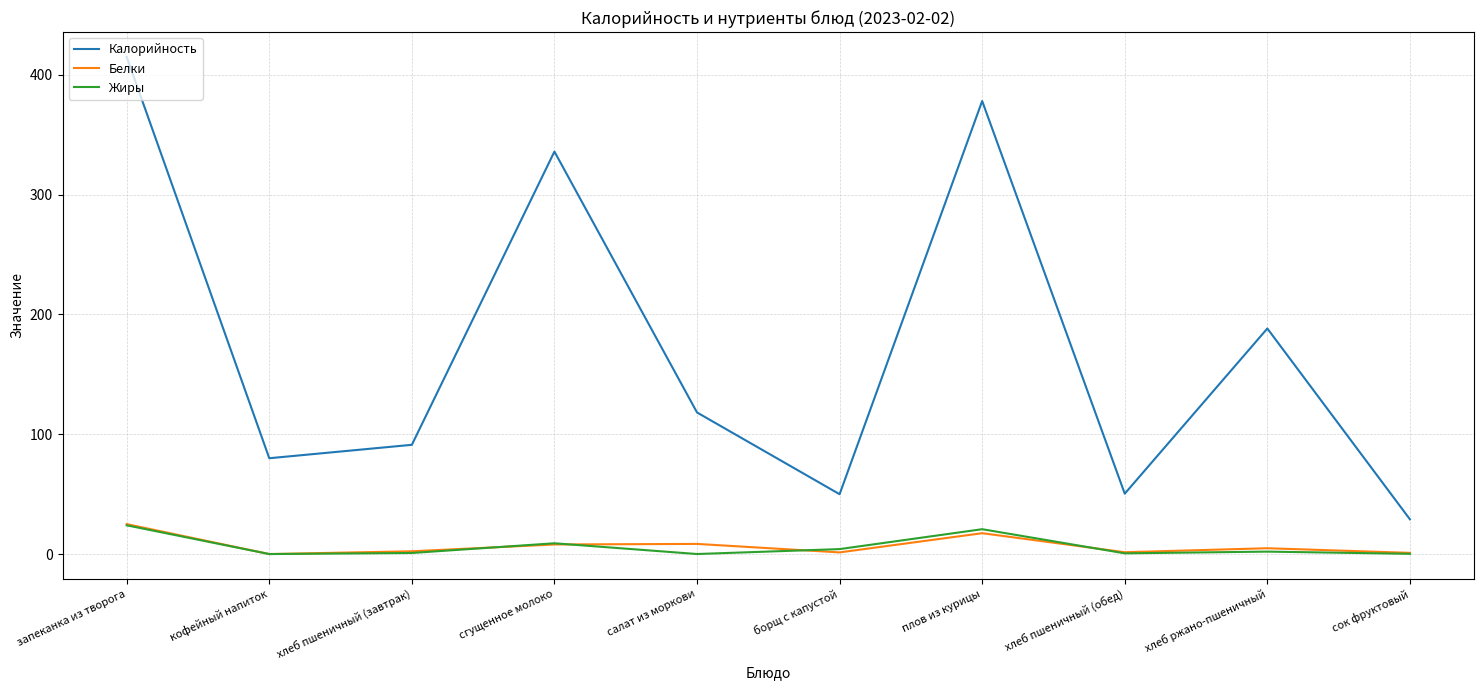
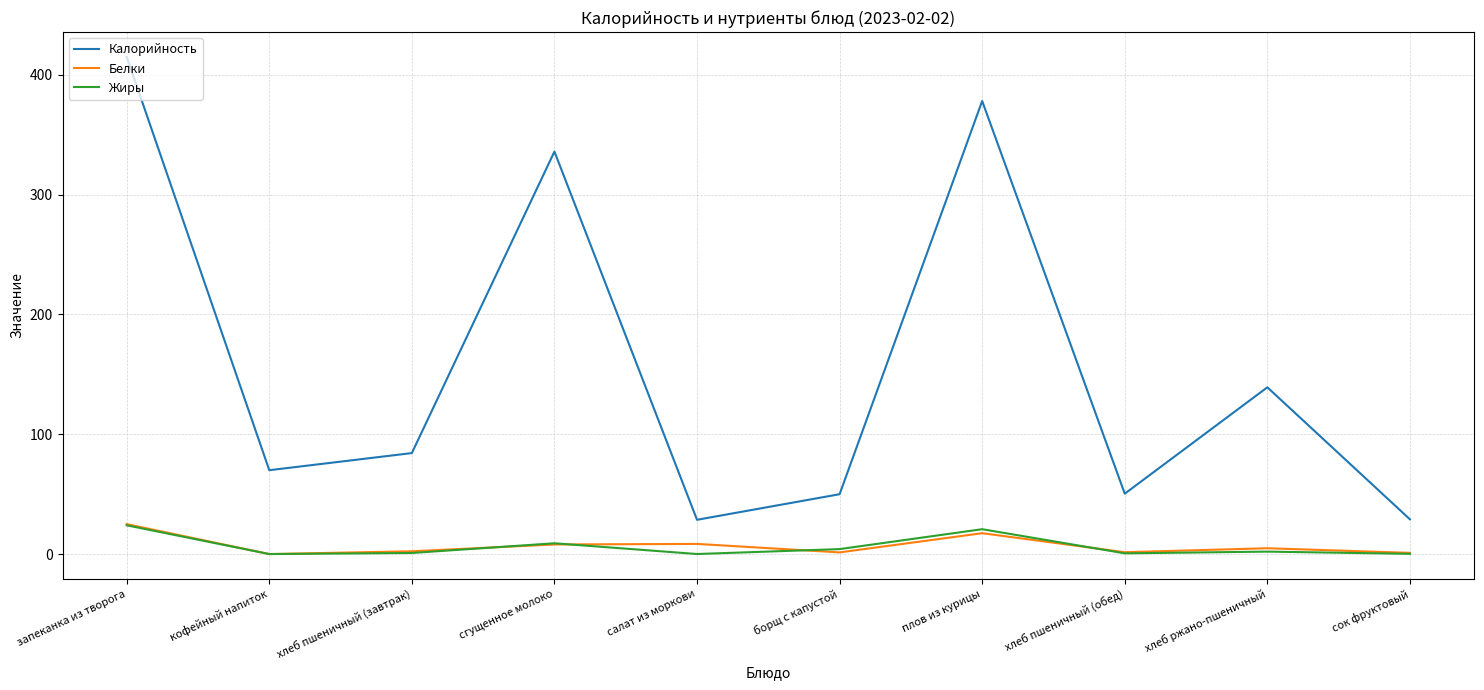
  {
    "Калорийность": {
-     "кофейный напиток": 80,
-     "хлеб пшеничный (завтрак)": 91,
+     "кофейный напиток": 70,
+     "хлеб пшеничный (завтрак)": 84,
      "сгущенное молоко": 336,
-     "салат из моркови": 118,
+     "салат из моркови": 29,
      "борщ с капустой": 50,
      "плов из курицы": 378,
      "хлеб пшеничный (обед)": 50,
-     "хлеб ржано-пшеничный": 188,
+     "хлеб ржано-пшеничный": 139,
      "сок фруктовый": 29
    },
    "Белки": {
      "салат из моркови": 8,
      "борщ с капустой": 1,
      "плов из курицы": 17,
      "хлеб ржано-пшеничный": 5
    },
    "Жиры": {
      "салат из моркови": 0,
      "борщ с капустой": 4,
      "плов из курицы": 21,
      "хлеб ржано-пшеничный": 2
    }
  }
